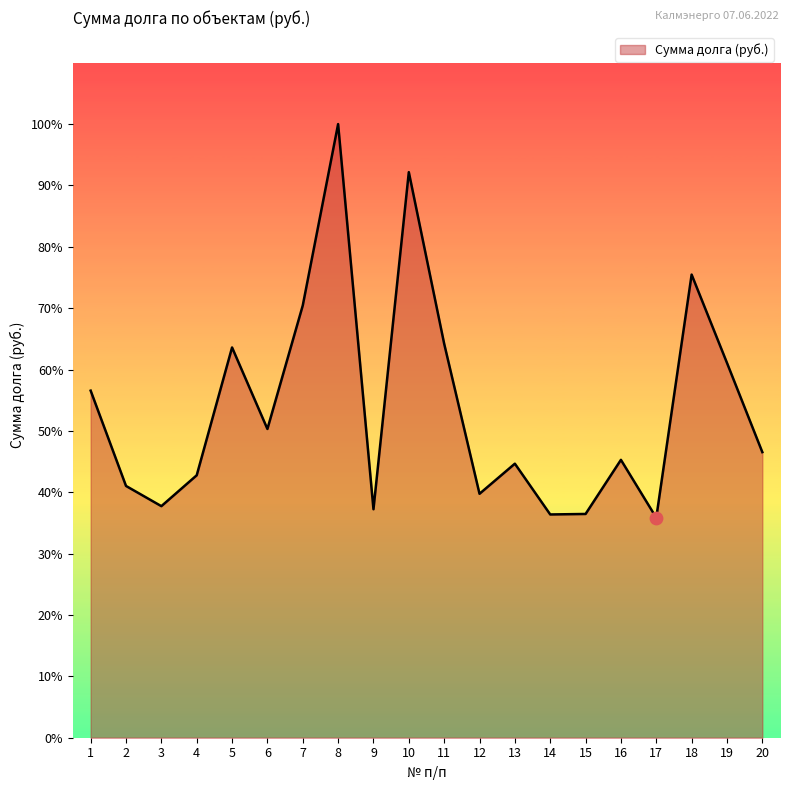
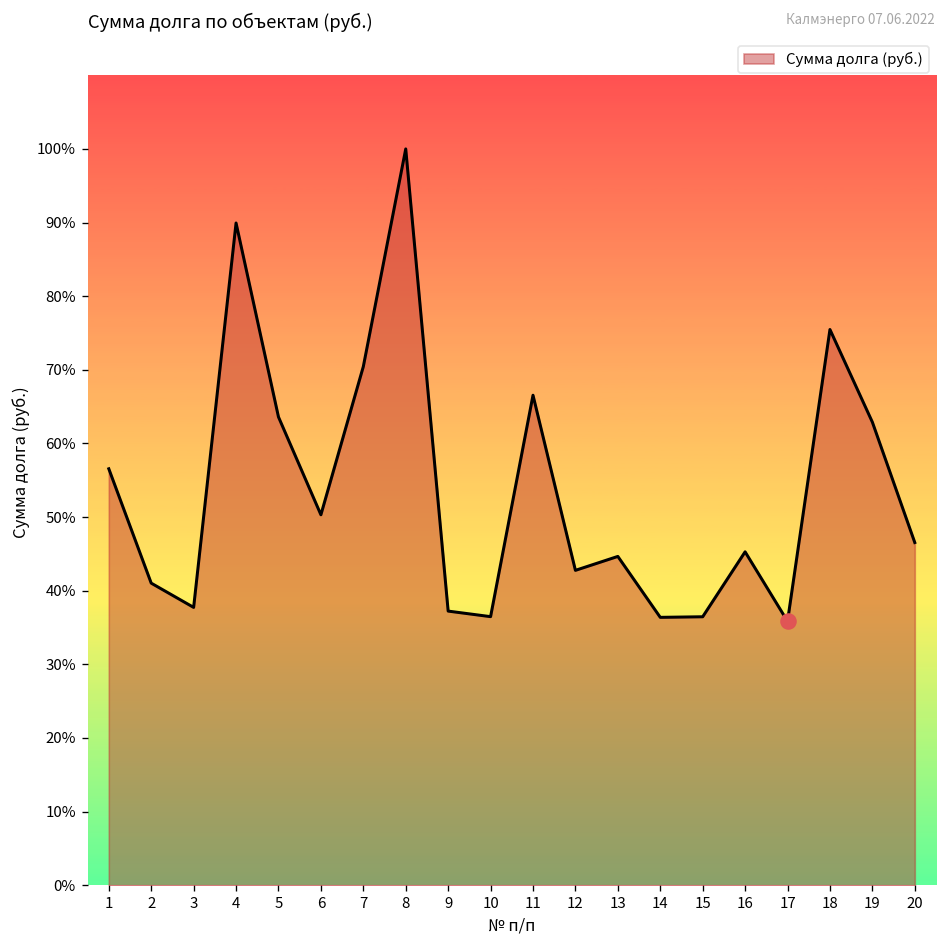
  {
    "Сумма долга (руб.)": {
      "1": "57%",
      "2": "41%",
      "3": "38%",
-     "4": "43%",
+     "4": "90%",
      "5": "64%",
      "6": "50%",
      "7": "70%",
      "8": "100%",
      "9": "37%",
-     "10": "92%",
-     "11": "64%",
-     "12": "40%",
+     "10": "36%",
+     "11": "67%",
+     "12": "43%",
      "13": "45%",
      "14": "36%",
      "15": "36%",
      "16": "45%",
      "18": "75%",
-     "19": "61%",
+     "19": "63%",
      "20": "47%"
    }
  }
